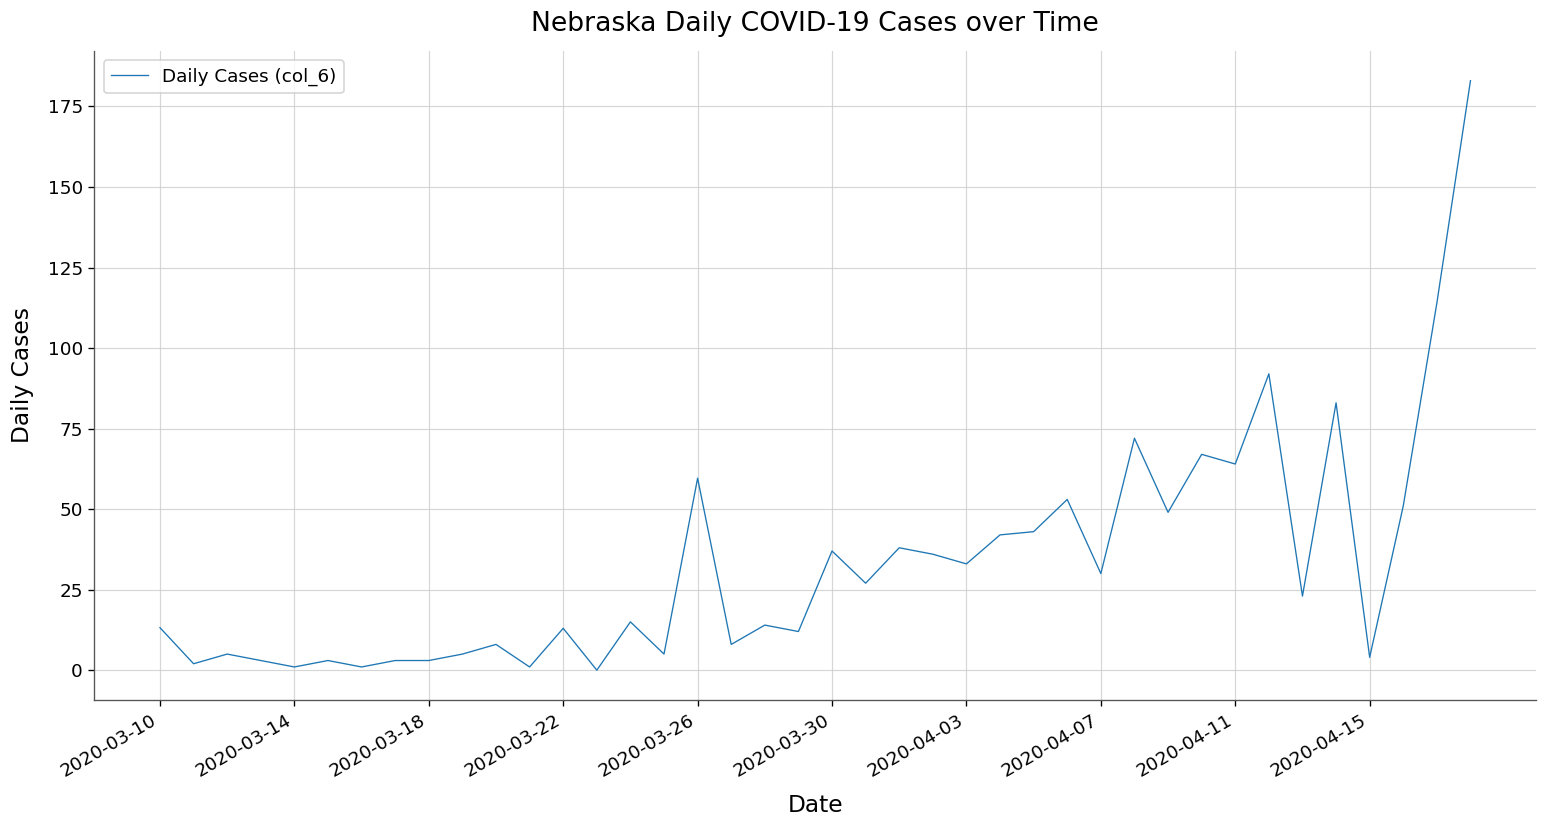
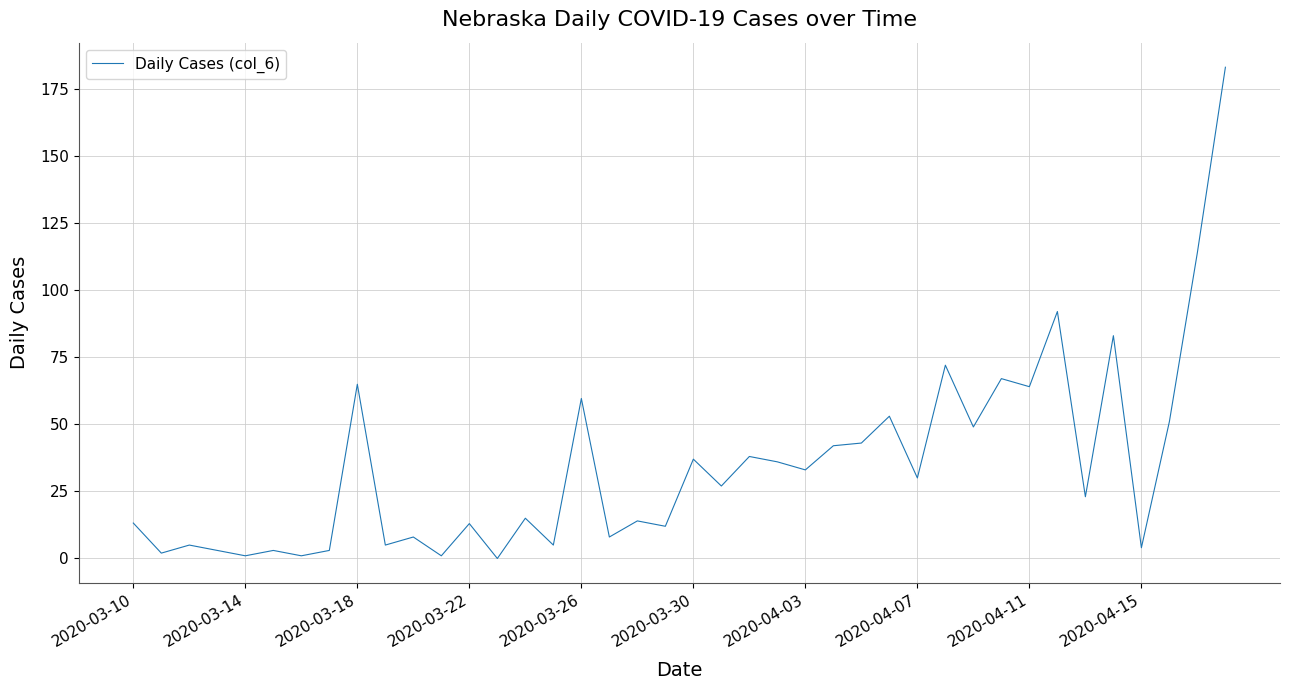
  {
    "2020-03-10": 13,
    "2020-03-14": 1,
-   "2020-03-18": 3,
+   "2020-03-18": 65,
    "2020-03-22": 13,
    "2020-03-26": 60,
    "2020-03-30": 37,
    "2020-04-03": 33,
    "2020-04-07": 30,
    "2020-04-11": 64,
    "2020-04-15": 4
  }
